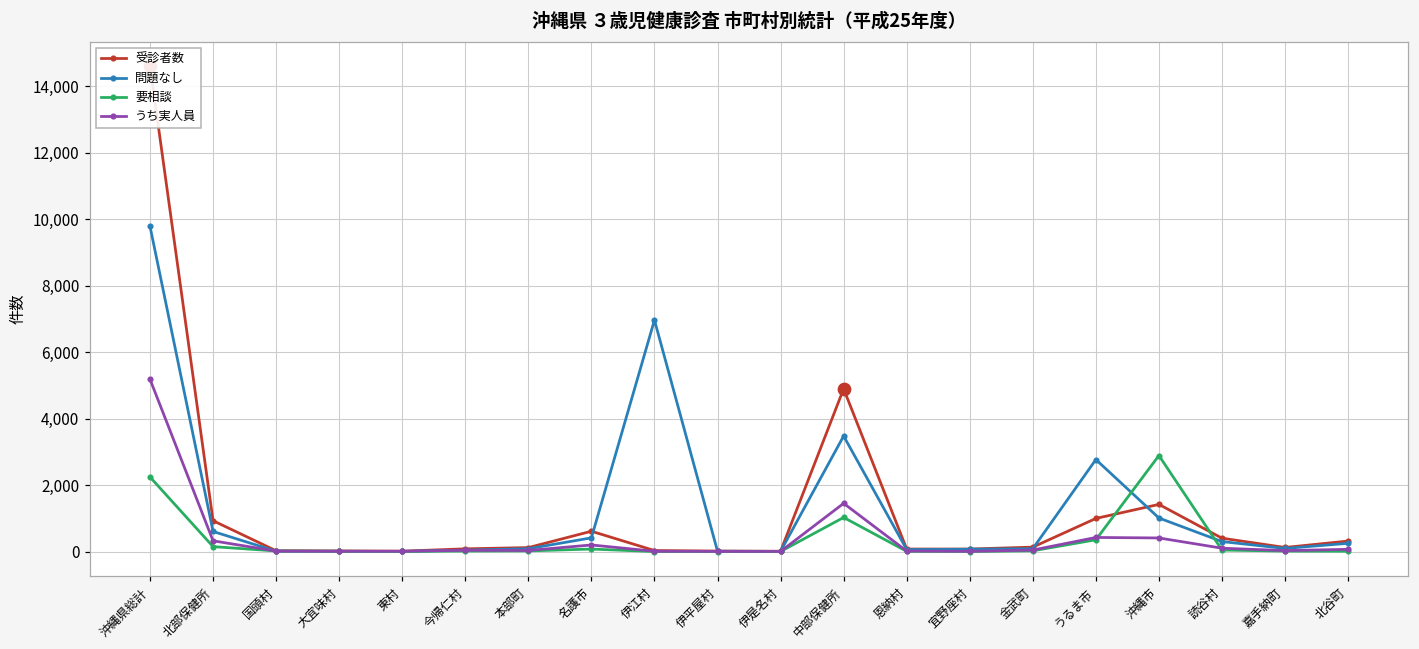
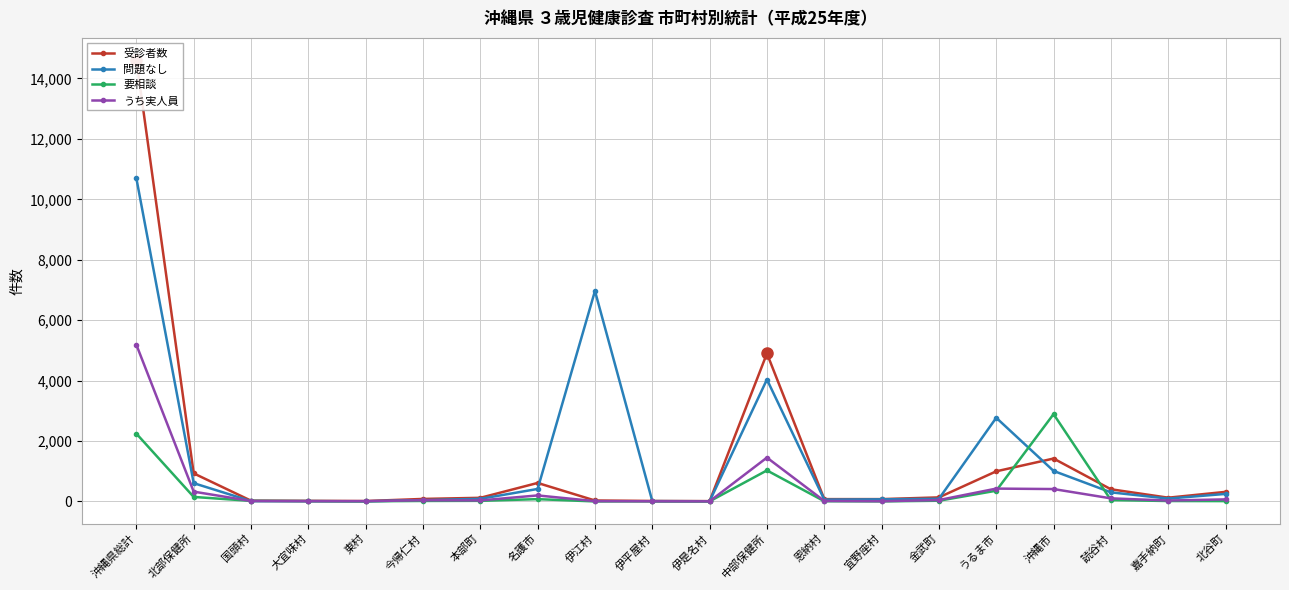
  {
    "問題なし": {
-     "沖縄県総計": "9,800",
+     "沖縄県総計": "10,700",
      "北部保健所": "600",
      "名護市": "400",
      "伊江村": "7,000",
-     "中部保健所": "3,500",
+     "中部保健所": "4,000",
      "うるま市": "2,800",
      "沖縄市": "1,000",
      "読谷村": "300"
    },
    "要相談": {
      "沖縄県総計": "2,200",
      "北部保健所": "100",
      "名護市": "100",
      "中部保健所": "1,000",
      "沖縄市": "2,900"
    },
    "うち実人員": {
      "沖縄県総計": "5,200",
      "北部保健所": "300",
      "名護市": "200",
      "中部保健所": "1,500",
      "沖縄市": "400"
    }
  }
